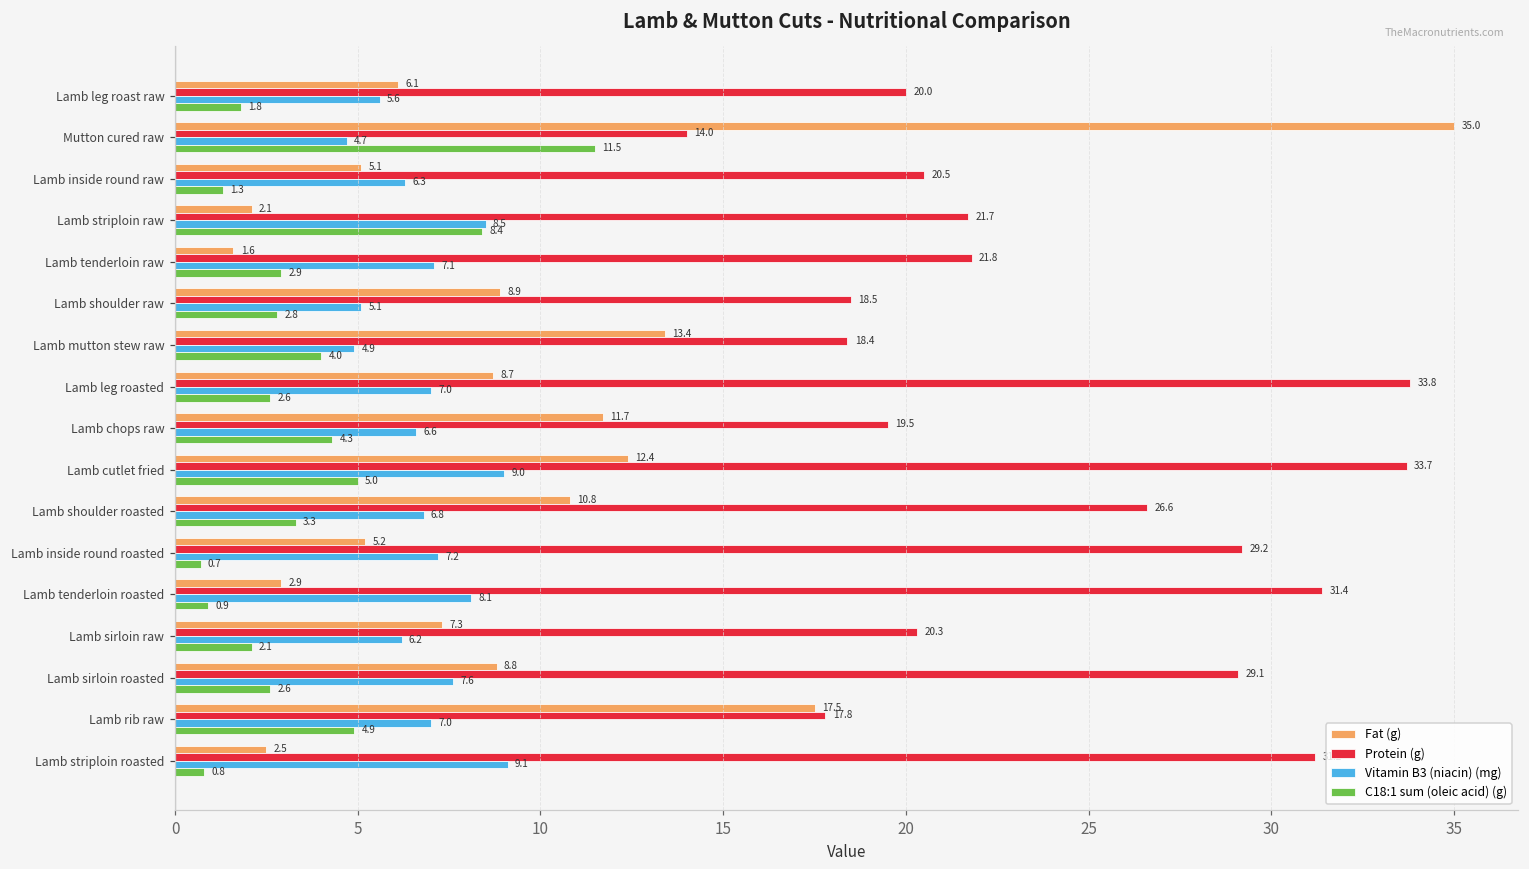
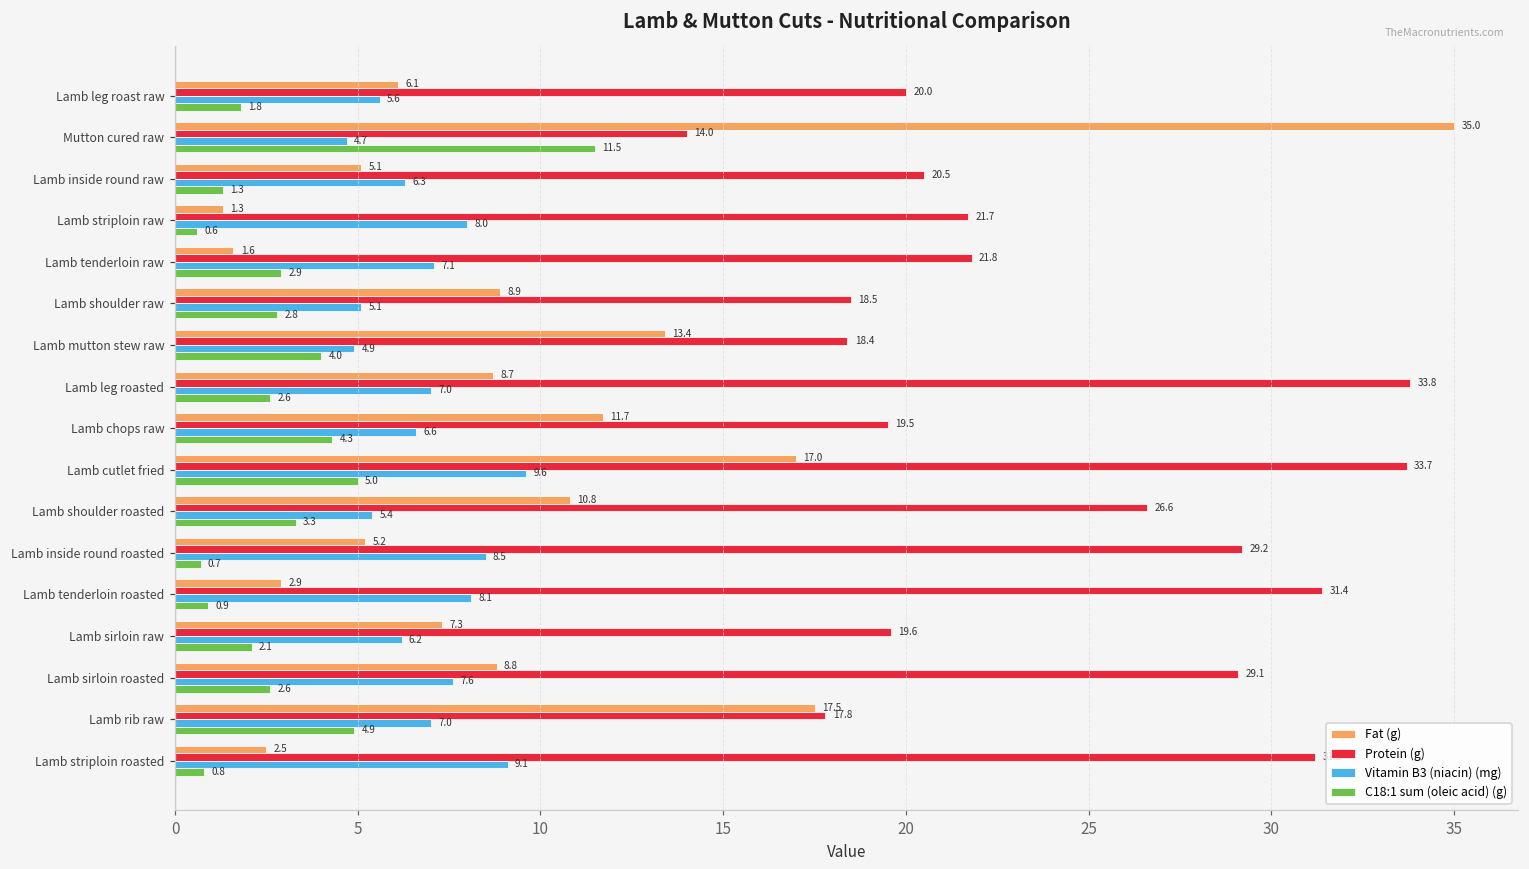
  {
    "Fat (g)": {
      "Lamb leg roast raw": 6.1,
      "Mutton cured raw": 35.0,
      "Lamb inside round raw": 5.1,
-     "Lamb striploin raw": 2.1,
+     "Lamb striploin raw": 1.3,
      "Lamb tenderloin raw": 1.6,
      "Lamb shoulder raw": 8.9,
      "Lamb mutton stew raw": 13.4,
      "Lamb leg roasted": 8.7,
      "Lamb chops raw": 11.7,
-     "Lamb cutlet fried": 12.4,
+     "Lamb cutlet fried": 17.0,
      "Lamb shoulder roasted": 10.8,
      "Lamb inside round roasted": 5.2,
      "Lamb tenderloin roasted": 2.9,
      "Lamb sirloin raw": 7.3,
      "Lamb sirloin roasted": 8.8,
      "Lamb rib raw": 17.5,
      "Lamb striploin roasted": 2.5
    },
    "Protein (g)": {
      "Lamb leg roast raw": 20.0,
      "Mutton cured raw": 14.0,
      "Lamb inside round raw": 20.5,
      "Lamb striploin raw": 21.7,
      "Lamb tenderloin raw": 21.8,
      "Lamb shoulder raw": 18.5,
      "Lamb mutton stew raw": 18.4,
      "Lamb leg roasted": 33.8,
      "Lamb chops raw": 19.5,
      "Lamb cutlet fried": 33.7,
      "Lamb shoulder roasted": 26.6,
      "Lamb inside round roasted": 29.2,
      "Lamb tenderloin roasted": 31.4,
-     "Lamb sirloin raw": 20.3,
+     "Lamb sirloin raw": 19.6,
      "Lamb sirloin roasted": 29.1,
      "Lamb rib raw": 17.8
    },
    "Vitamin B3 (niacin) (mg)": {
      "Lamb leg roast raw": 5.6,
      "Mutton cured raw": 4.7,
      "Lamb inside round raw": 6.3,
-     "Lamb striploin raw": 8.5,
+     "Lamb striploin raw": 8.0,
      "Lamb tenderloin raw": 7.1,
      "Lamb shoulder raw": 5.1,
      "Lamb mutton stew raw": 4.9,
      "Lamb leg roasted": 7.0,
      "Lamb chops raw": 6.6,
-     "Lamb cutlet fried": 9.0,
-     "Lamb shoulder roasted": 6.8,
-     "Lamb inside round roasted": 7.2,
+     "Lamb cutlet fried": 9.6,
+     "Lamb shoulder roasted": 5.4,
+     "Lamb inside round roasted": 8.5,
      "Lamb tenderloin roasted": 8.1,
      "Lamb sirloin raw": 6.2,
      "Lamb sirloin roasted": 7.6,
      "Lamb rib raw": 7.0,
      "Lamb striploin roasted": 9.1
    },
    "C18:1 sum (oleic acid) (g)": {
      "Lamb leg roast raw": 1.8,
      "Mutton cured raw": 11.5,
      "Lamb inside round raw": 1.3,
-     "Lamb striploin raw": 8.4,
+     "Lamb striploin raw": 0.6,
      "Lamb tenderloin raw": 2.9,
      "Lamb shoulder raw": 2.8,
      "Lamb mutton stew raw": 4.0,
      "Lamb leg roasted": 2.6,
      "Lamb chops raw": 4.3,
      "Lamb cutlet fried": 5.0,
      "Lamb shoulder roasted": 3.3,
      "Lamb inside round roasted": 0.7,
      "Lamb tenderloin roasted": 0.9,
      "Lamb sirloin raw": 2.1,
      "Lamb sirloin roasted": 2.6,
      "Lamb rib raw": 4.9,
      "Lamb striploin roasted": 0.8
    }
  }
